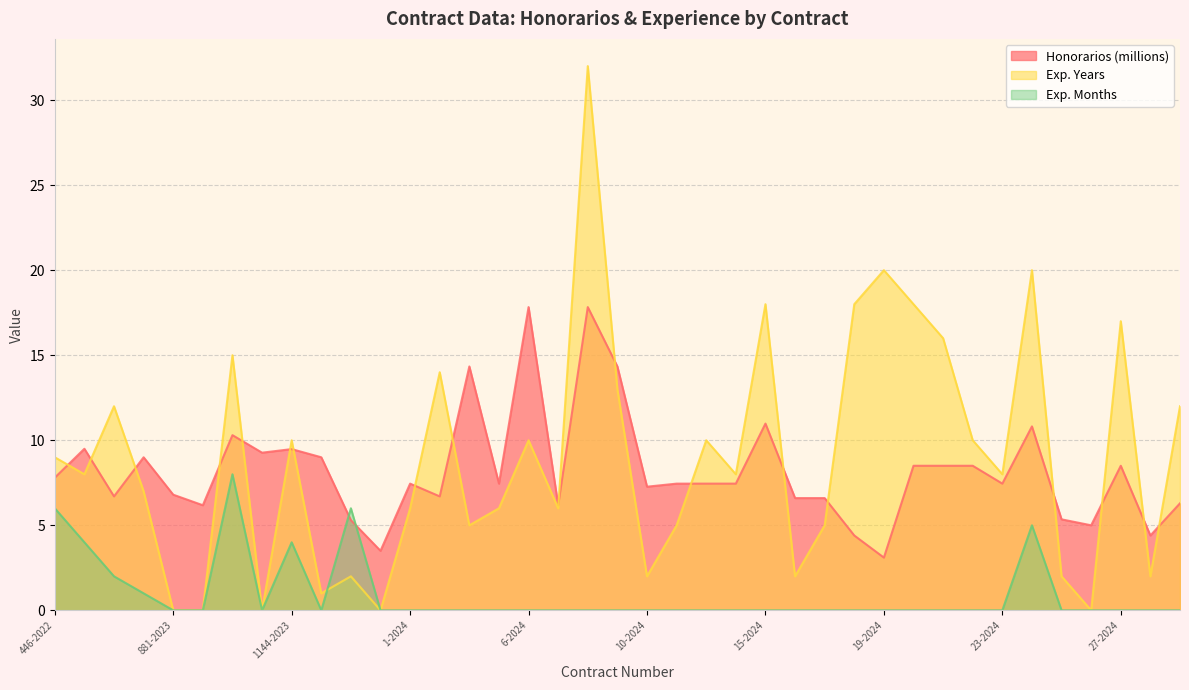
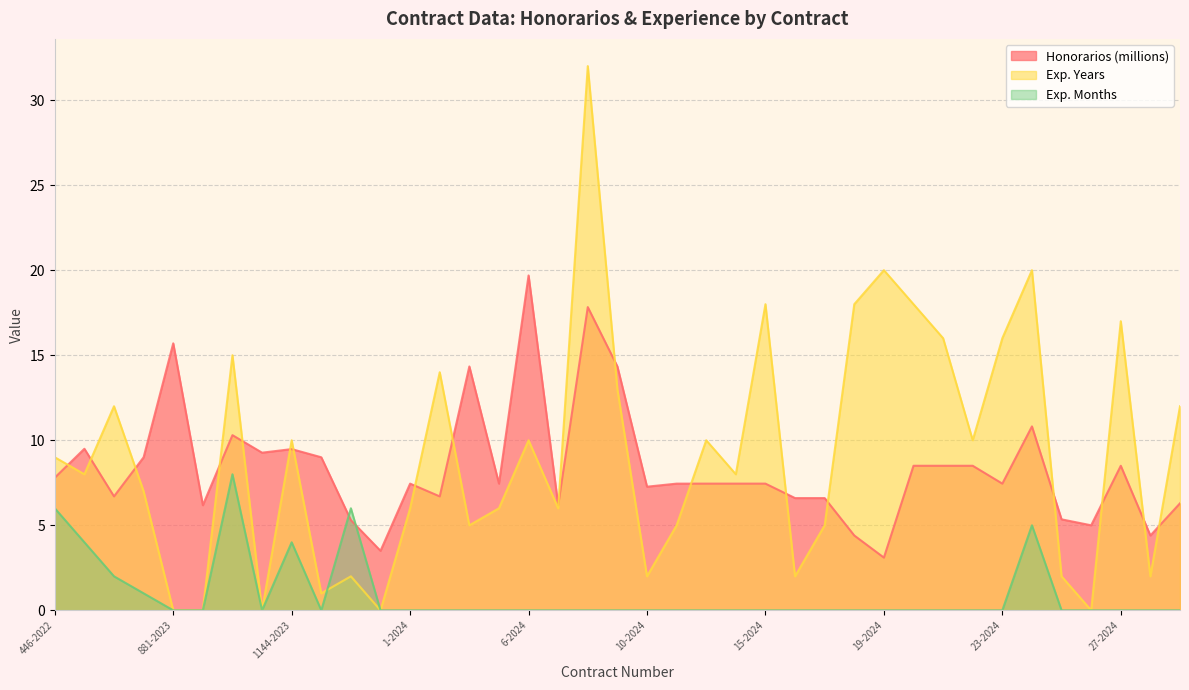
  {
    "Honorarios (millions)": {
      "446-2022": 7.8,
-     "881-2023": 6.8,
+     "881-2023": 15.7,
      "1144-2023": 9.5,
      "1-2024": 7.5,
-     "6-2024": 17.8,
+     "6-2024": 19.7,
      "10-2024": 7.3,
-     "15-2024": 11.0,
+     "15-2024": 7.5,
      "19-2024": 3.1,
      "23-2024": 7.5,
      "27-2024": 8.5
    },
    "Exp. Years": {
      "446-2022": 9,
      "1144-2023": 10,
      "1-2024": 6,
      "6-2024": 10,
      "10-2024": 2,
      "15-2024": 18,
      "19-2024": 20,
-     "23-2024": 8,
+     "23-2024": 16,
      "27-2024": 17
    },
    "Exp. Months": {
      "446-2022": 6.0,
      "1144-2023": 4.0,
      "1-2024": 0.0,
      "6-2024": 0.0,
      "10-2024": 0.0,
      "15-2024": 0.0,
      "19-2024": 0.0,
      "23-2024": 0.0,
      "27-2024": 0.0
    }
  }
